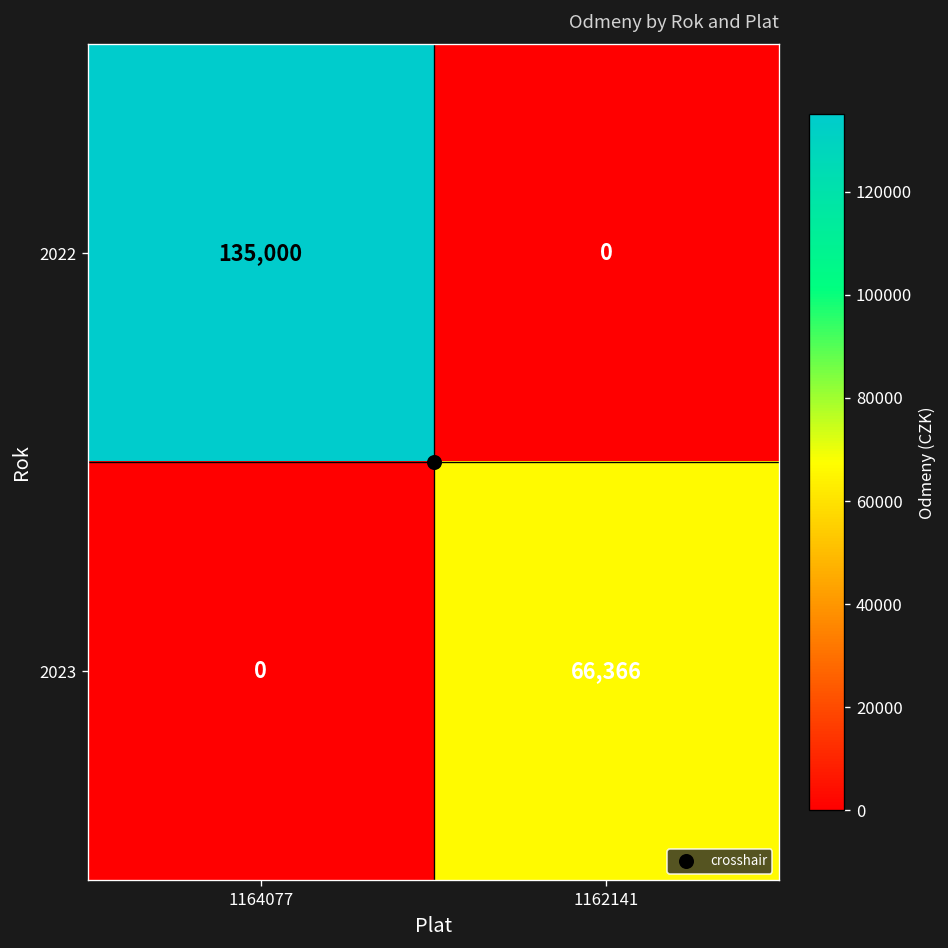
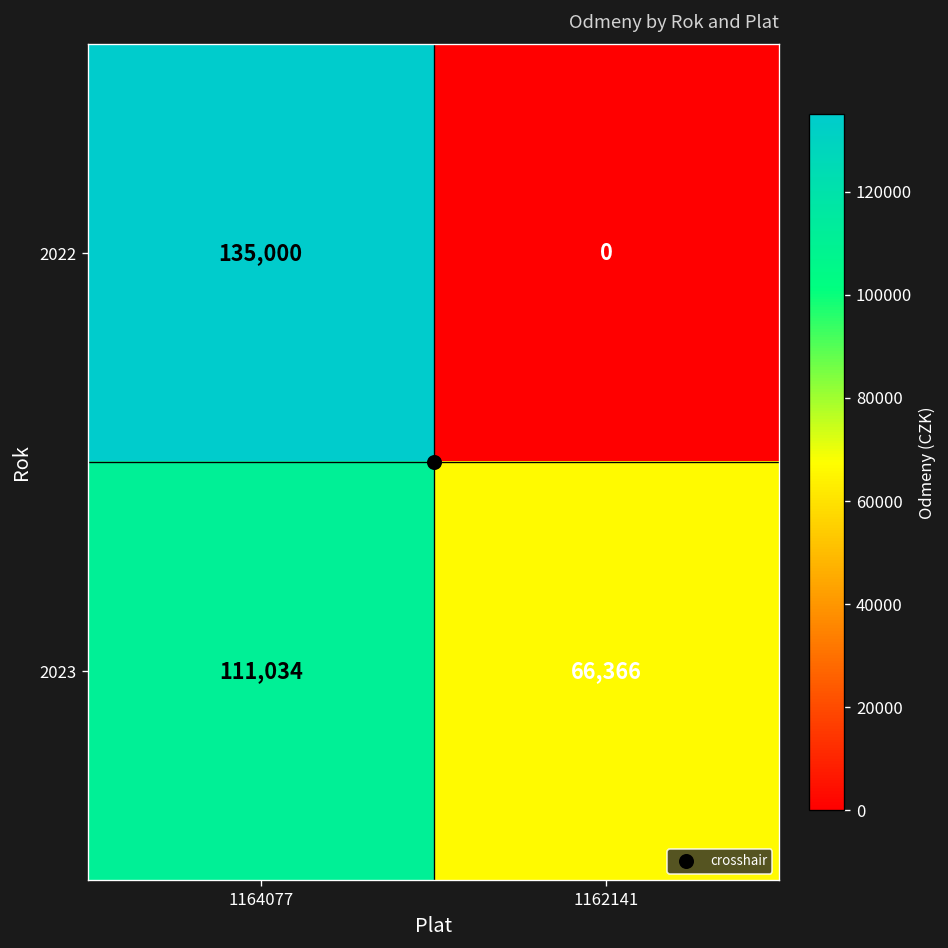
  {
    "2022": {
      "1164077": "135,000",
      "1162141": "0"
    },
    "2023": {
-     "1164077": "0",
+     "1164077": "111,034",
      "1162141": "66,366"
    }
  }
